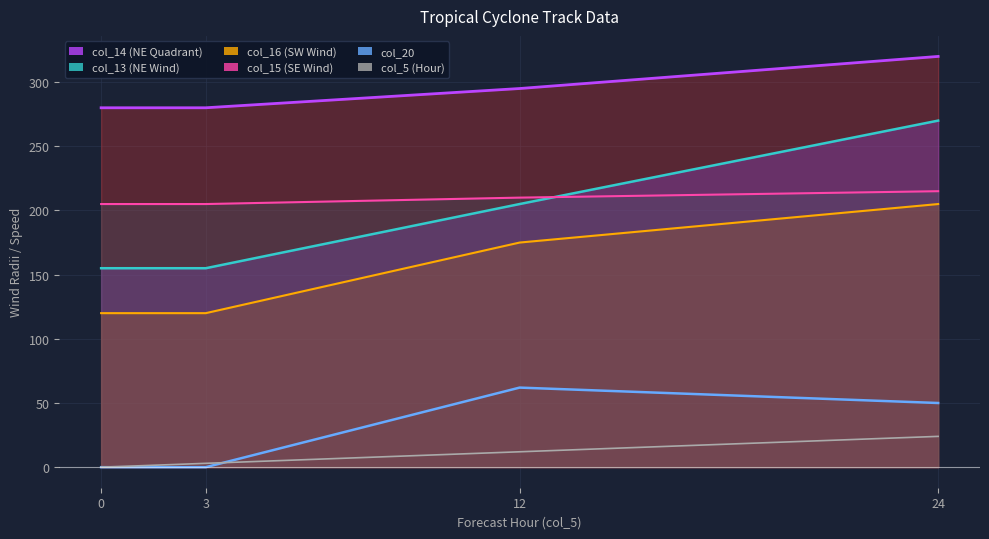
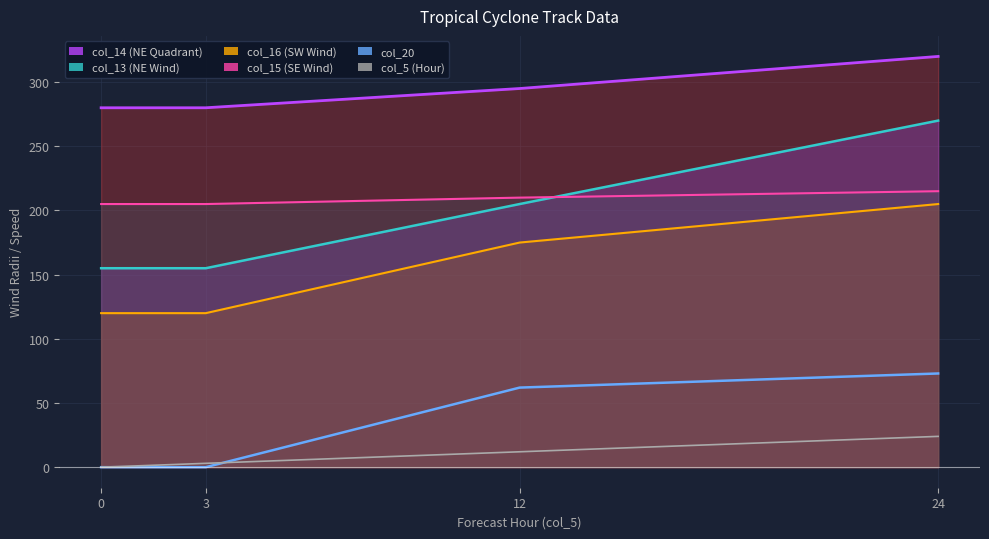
  {
    "col_20": {
      "3": 0,
      "12": 62,
-     "24": 50
+     "24": 73
    }
  }
